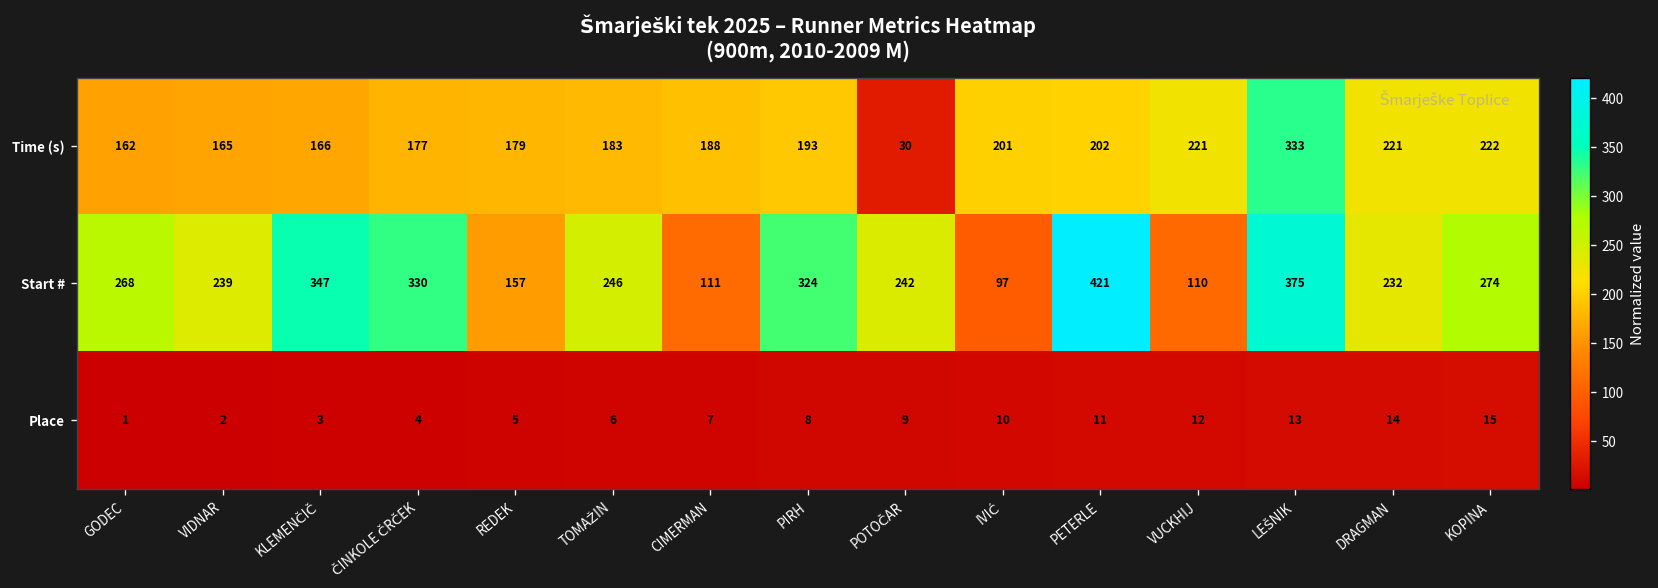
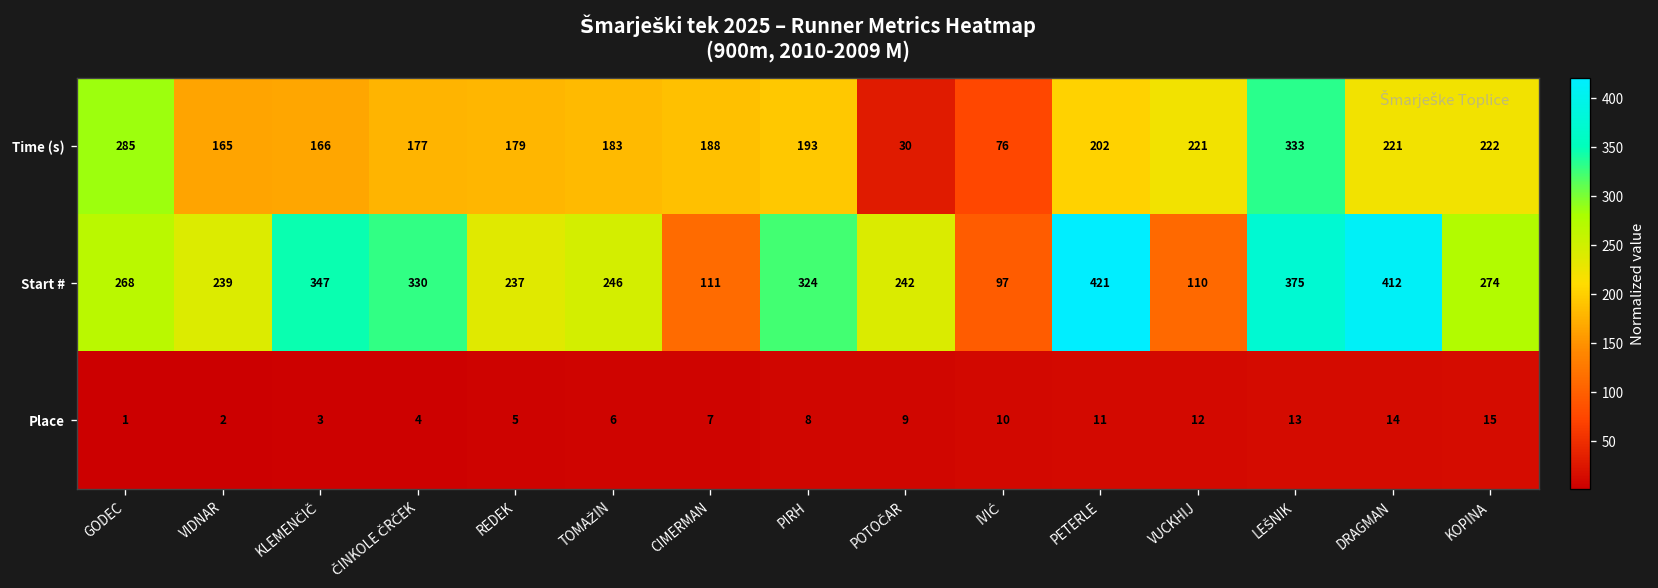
  {
    "Time (s)": {
-     "GODEC": 162,
+     "GODEC": 285,
      "VIDNAR": 165,
      "KLEMENČIČ": 166,
      "ČINKOLE ČRČEK": 177,
      "REDEK": 179,
      "TOMAŽIN": 183,
      "CIMERMAN": 188,
      "PIRH": 193,
      "POTOČAR": 30,
-     "IVIĆ": 201,
+     "IVIĆ": 76,
      "PETERLE": 202,
      "VUCKHIJ": 221,
      "LEŠNIK": 333,
      "DRAGMAN": 221
    },
    "Start #": {
      "GODEC": 268,
      "VIDNAR": 239,
      "KLEMENČIČ": 347,
      "ČINKOLE ČRČEK": 330,
-     "REDEK": 157,
+     "REDEK": 237,
      "TOMAŽIN": 246,
      "CIMERMAN": 111,
      "PIRH": 324,
      "POTOČAR": 242,
      "IVIĆ": 97,
      "PETERLE": 421,
      "VUCKHIJ": 110,
      "LEŠNIK": 375,
-     "DRAGMAN": 232,
+     "DRAGMAN": 412,
      "KOPINA": 274
    },
    "Place": {
      "GODEC": 1,
      "VIDNAR": 2,
      "KLEMENČIČ": 3,
      "ČINKOLE ČRČEK": 4,
      "REDEK": 5,
      "TOMAŽIN": 6,
      "CIMERMAN": 7,
      "PIRH": 8,
      "POTOČAR": 9,
      "IVIĆ": 10,
      "PETERLE": 11,
      "VUCKHIJ": 12,
      "LEŠNIK": 13,
      "DRAGMAN": 14,
      "KOPINA": 15
    }
  }
